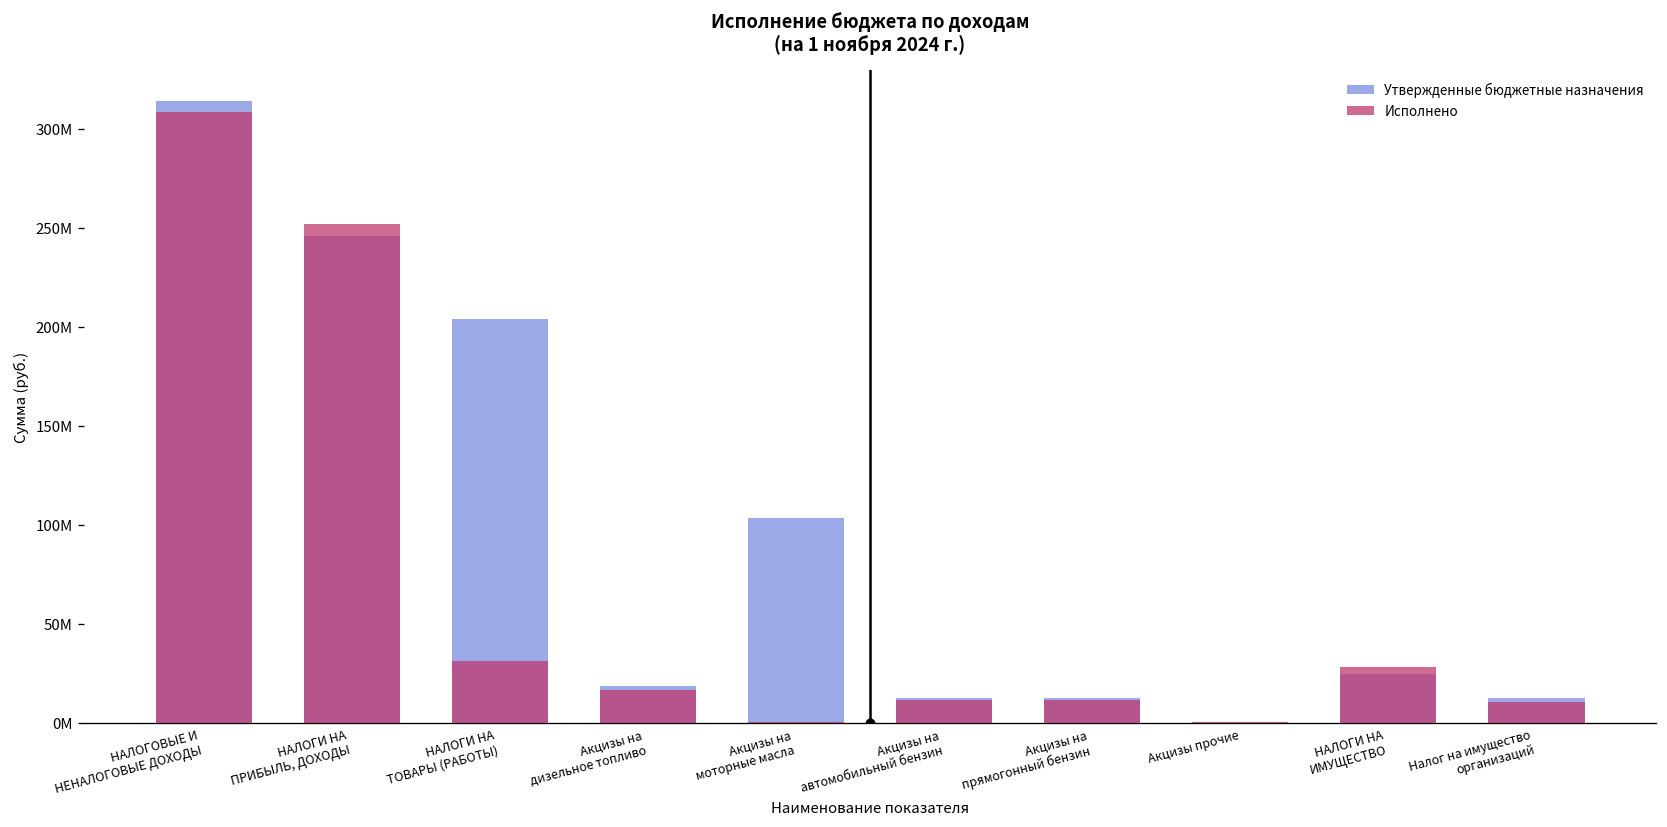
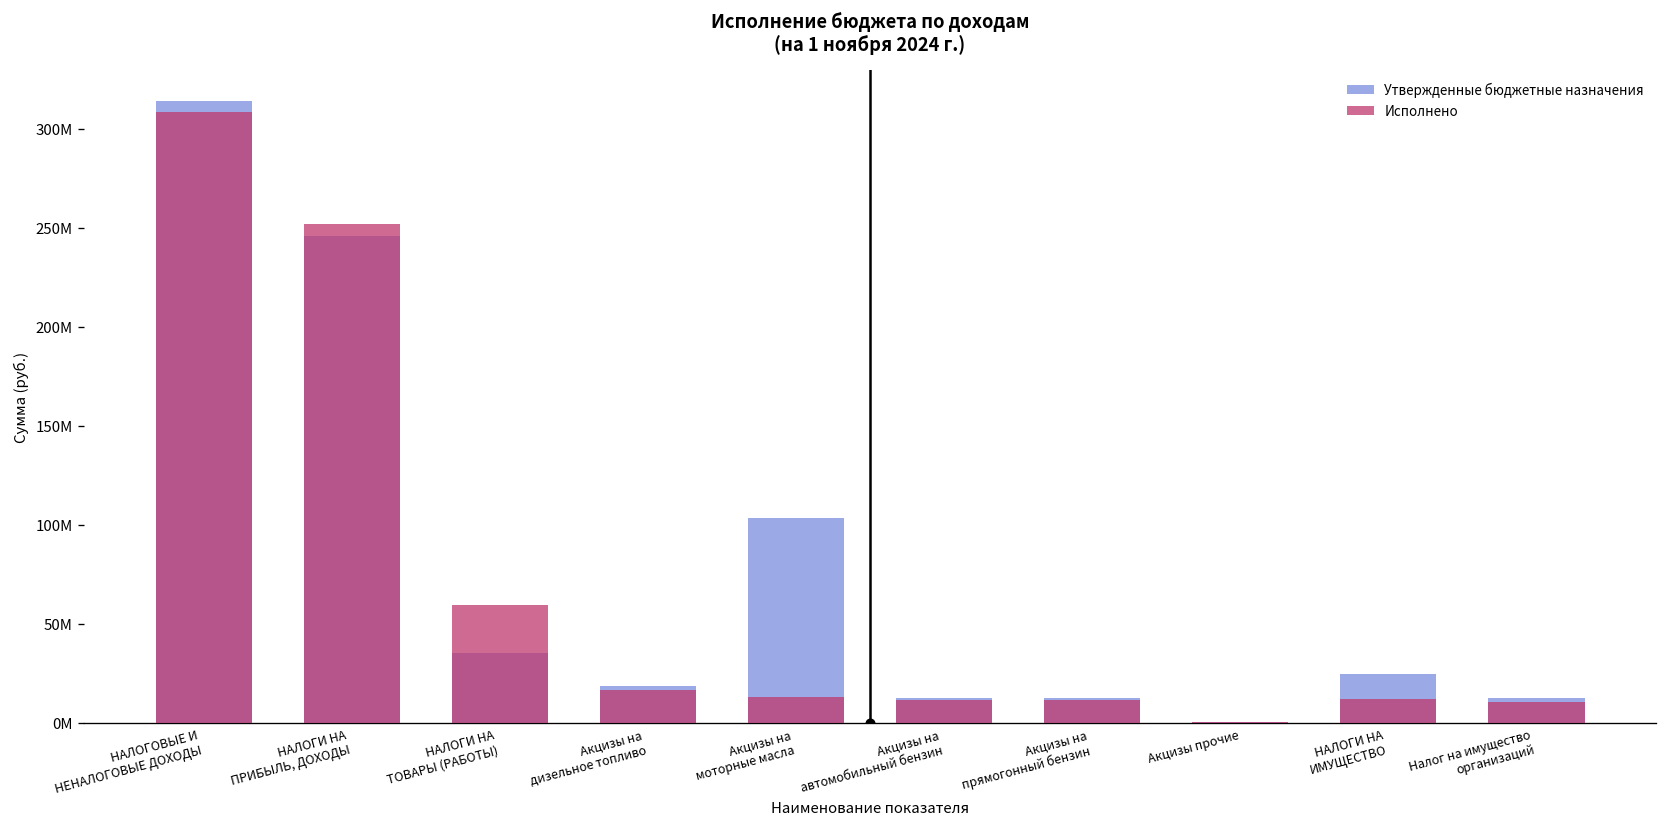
  {
    "Утвержденные бюджетные назначения": {
      "НАЛОГОВЫЕ И НЕНАЛОГОВЫЕ ДОХОДЫ": 314000000,
-     "НАЛОГИ НА ТОВАРЫ (РАБОТЫ)": 204000000,
+     "НАЛОГИ НА ТОВАРЫ (РАБОТЫ)": 35000000,
      "Акцизы на дизельное топливо": 18000000,
      "Акцизы на моторные масла": 103000000,
      "Акцизы на автомобильный бензин": 13000000,
      "Акцизы на прямогонный бензин": 12000000,
      "Налог на имущество организаций": 13000000
    },
    "Исполнено": {
      "НАЛОГИ НА ПРИБЫЛЬ, ДОХОДЫ": 252000000,
-     "НАЛОГИ НА ТОВАРЫ (РАБОТЫ)": 31000000,
-     "Акцизы на моторные масла": 0,
+     "НАЛОГИ НА ТОВАРЫ (РАБОТЫ)": 60000000,
+     "Акцизы на моторные масла": 13000000,
      "Акцизы на автомобильный бензин": 12000000,
      "Акцизы на прямогонный бензин": 11000000,
-     "НАЛОГИ НА ИМУЩЕСТВО": 28000000
+     "НАЛОГИ НА ИМУЩЕСТВО": 12000000
    }
  }
